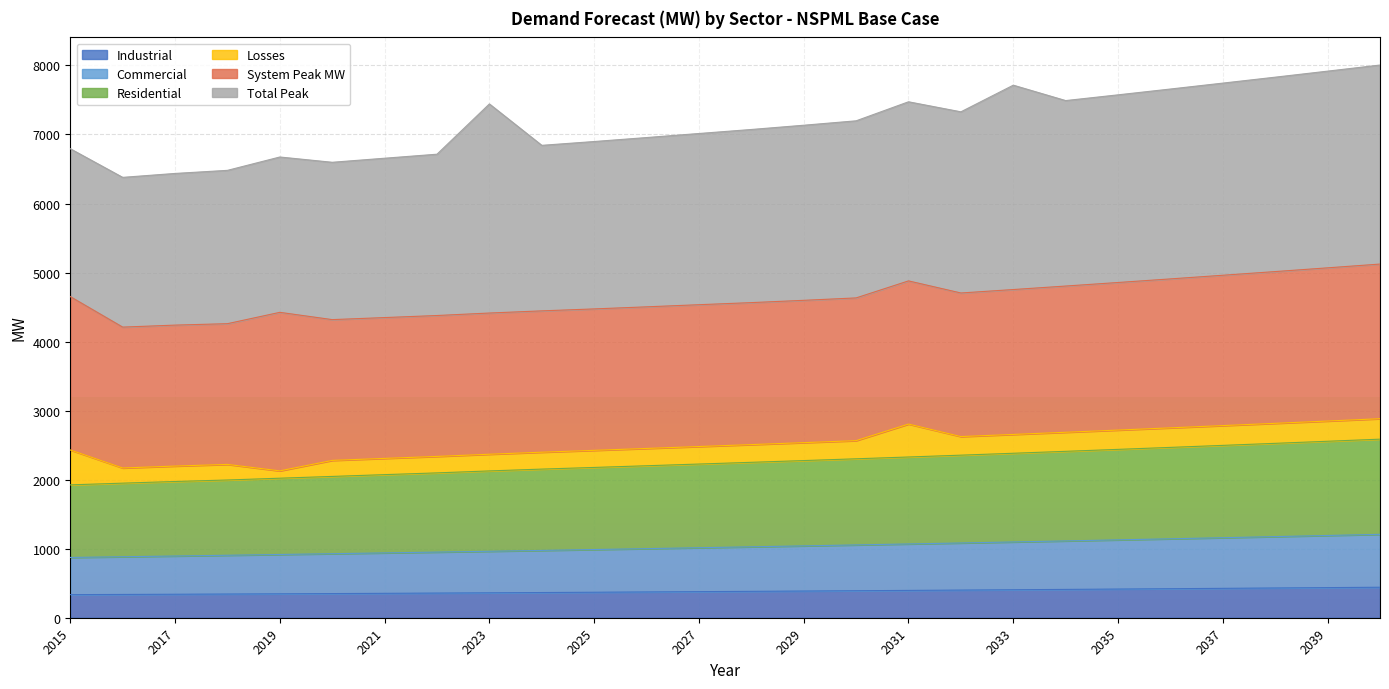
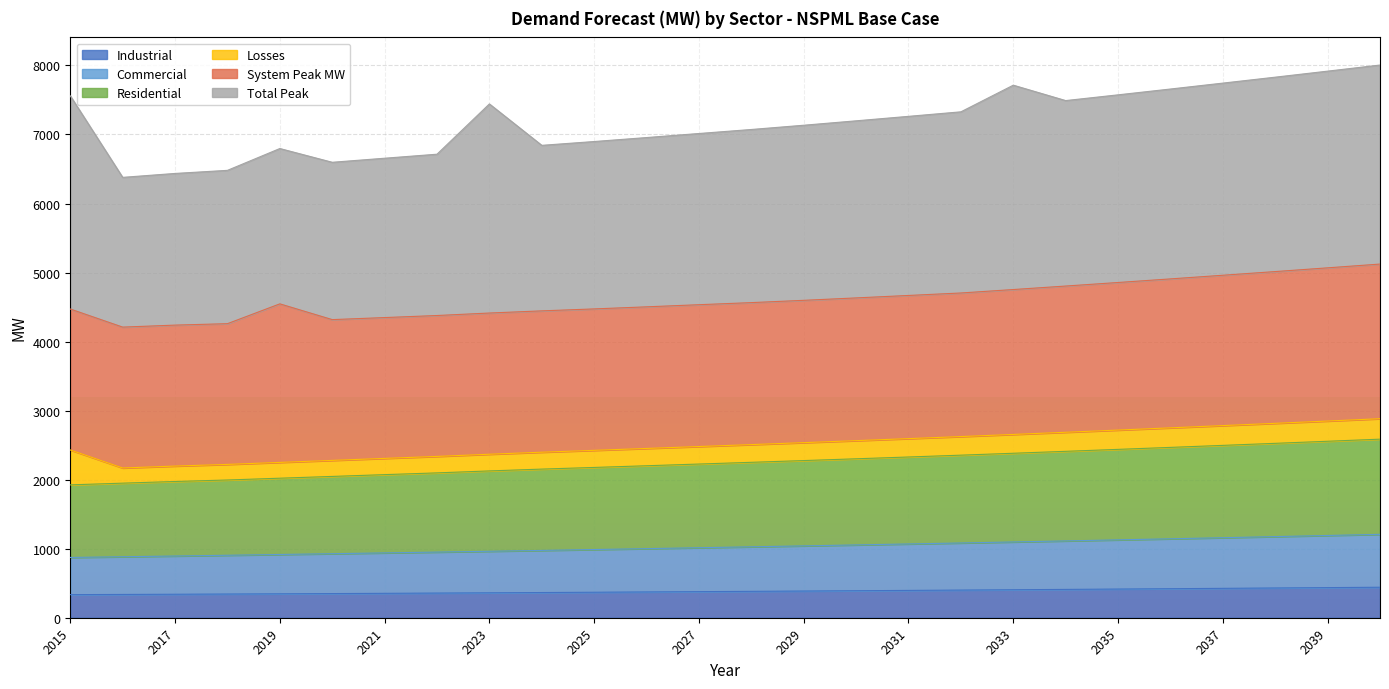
  {
    "Residential": {
      "2015": 1100,
      "2017": 1100,
      "2019": 1100,
      "2021": 1100,
      "2023": 1200,
      "2025": 1200,
      "2027": 1200,
      "2029": 1200,
      "2031": 1300,
      "2033": 1300,
      "2035": 1300,
      "2037": 1300,
      "2039": 1400
    },
    "Losses": {
      "2015": 500,
      "2017": 200,
-     "2019": 100,
+     "2019": 200,
      "2021": 200,
      "2023": 200,
      "2025": 200,
      "2027": 300,
      "2029": 300,
-     "2031": 500,
+     "2031": 300,
      "2033": 300,
      "2035": 300,
      "2037": 300,
      "2039": 300
    },
    "System Peak MW": {
-     "2015": 2200,
+     "2015": 2000,
      "2017": 2000,
      "2019": 2300,
      "2021": 2000,
      "2023": 2000,
      "2025": 2000,
      "2027": 2100,
      "2029": 2100,
      "2031": 2100,
      "2033": 2100,
      "2035": 2100,
      "2037": 2200,
      "2039": 2200
    },
    "Total Peak": {
-     "2015": 2100,
+     "2015": 3100,
      "2017": 2200,
      "2019": 2300,
      "2021": 2300,
      "2023": 3000,
      "2025": 2400,
      "2027": 2500,
      "2029": 2500,
      "2031": 2600,
      "2033": 3000,
      "2035": 2700,
      "2037": 2800,
      "2039": 2800
    }
  }
